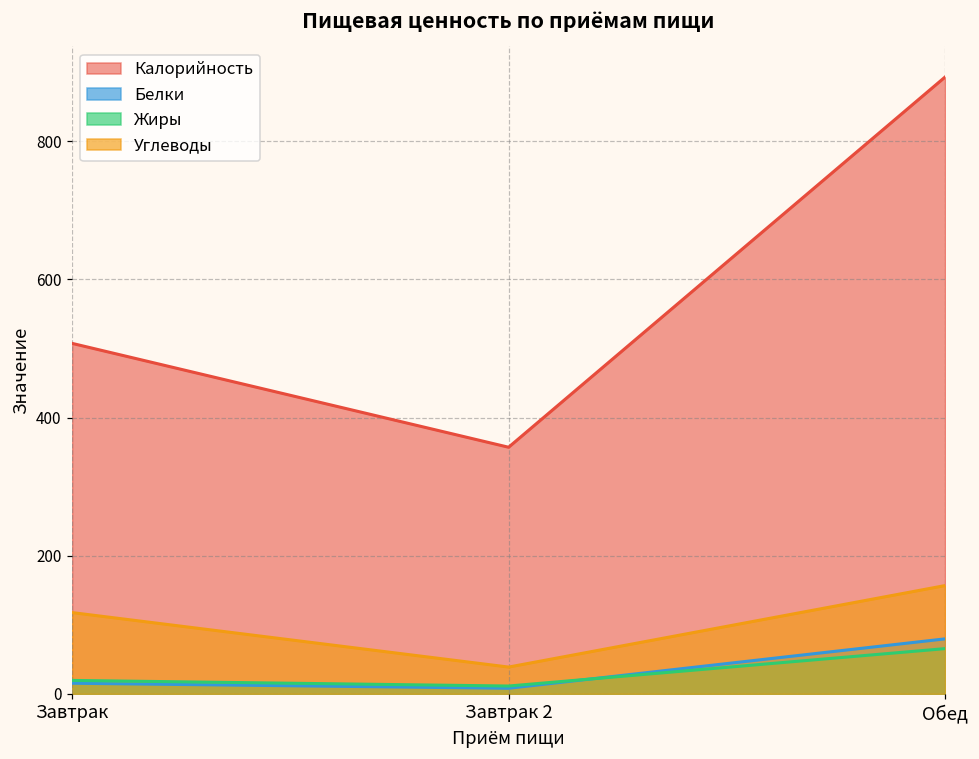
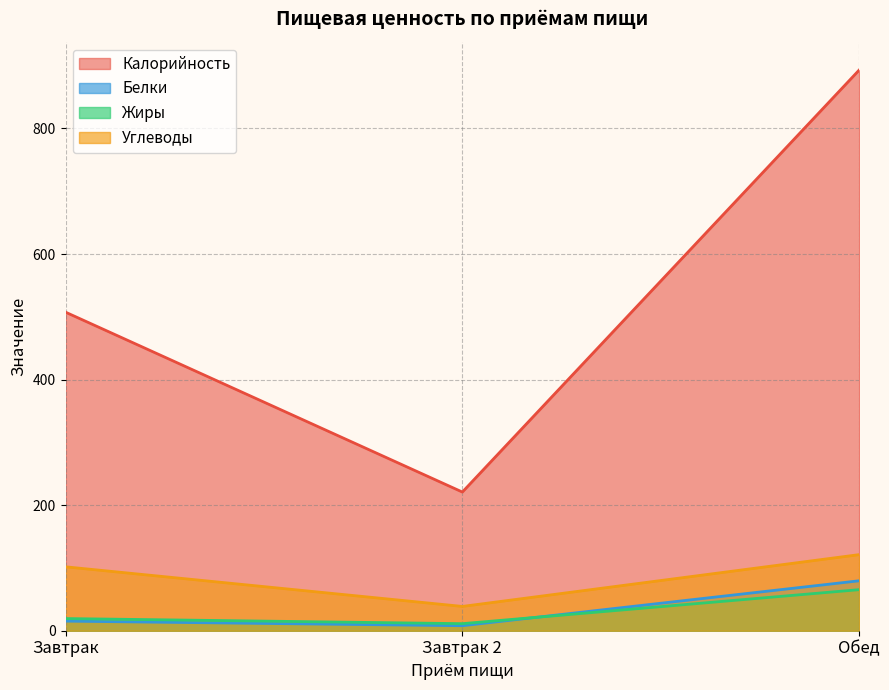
  {
    "Калорийность": {
      "Завтрак": 510,
-     "Завтрак 2": 360,
+     "Завтрак 2": 220,
      "Обед": 890
    },
    "Белки": {
      "Обед": 80
    },
    "Жиры": {
      "Обед": 70
    },
    "Углеводы": {
-     "Завтрак": 120,
+     "Завтрак": 100,
      "Завтрак 2": 40,
-     "Обед": 160
+     "Обед": 120
    }
  }
